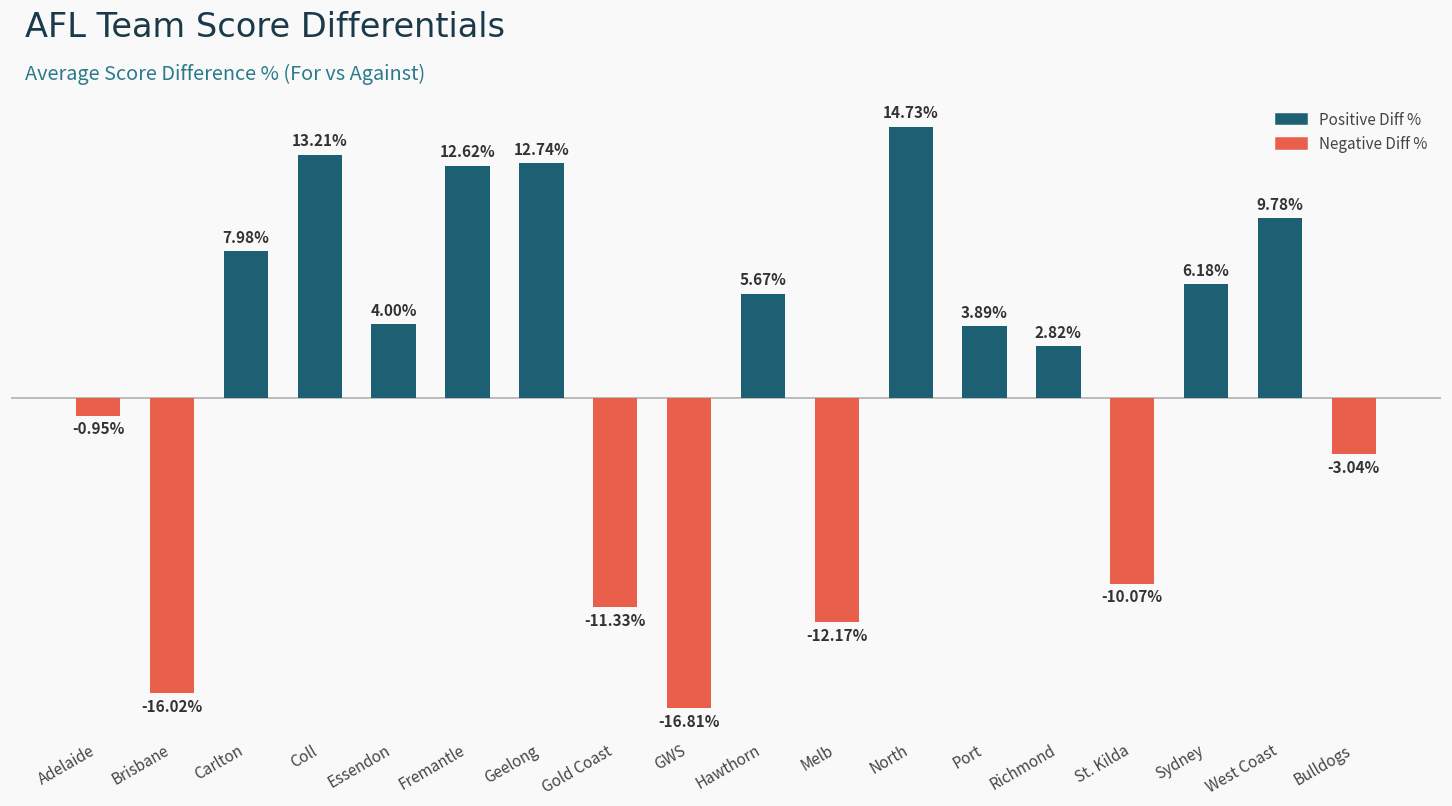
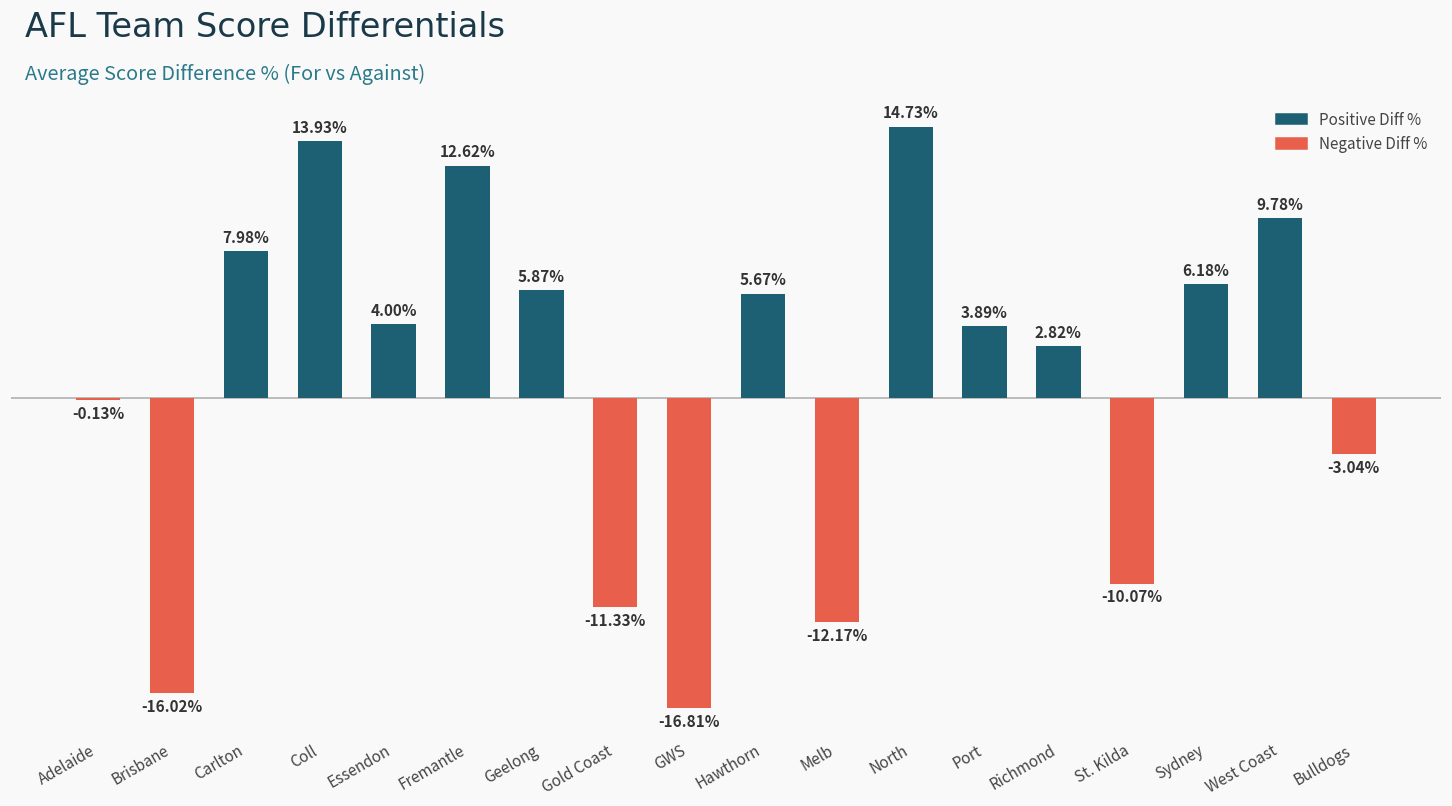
  {
-   "Adelaide": "-0.95%",
+   "Adelaide": "-0.13%",
    "Brisbane": "-16.02%",
    "Carlton": "7.98%",
-   "Coll": "13.21%",
+   "Coll": "13.93%",
    "Essendon": "4.00%",
    "Fremantle": "12.62%",
-   "Geelong": "12.74%",
+   "Geelong": "5.87%",
    "Gold Coast": "-11.33%",
    "GWS": "-16.81%",
    "Hawthorn": "5.67%",
    "Melb": "-12.17%",
    "North": "14.73%",
    "Port": "3.89%",
    "Richmond": "2.82%",
    "St. Kilda": "-10.07%",
    "Sydney": "6.18%",
    "West Coast": "9.78%",
    "Bulldogs": "-3.04%"
  }
